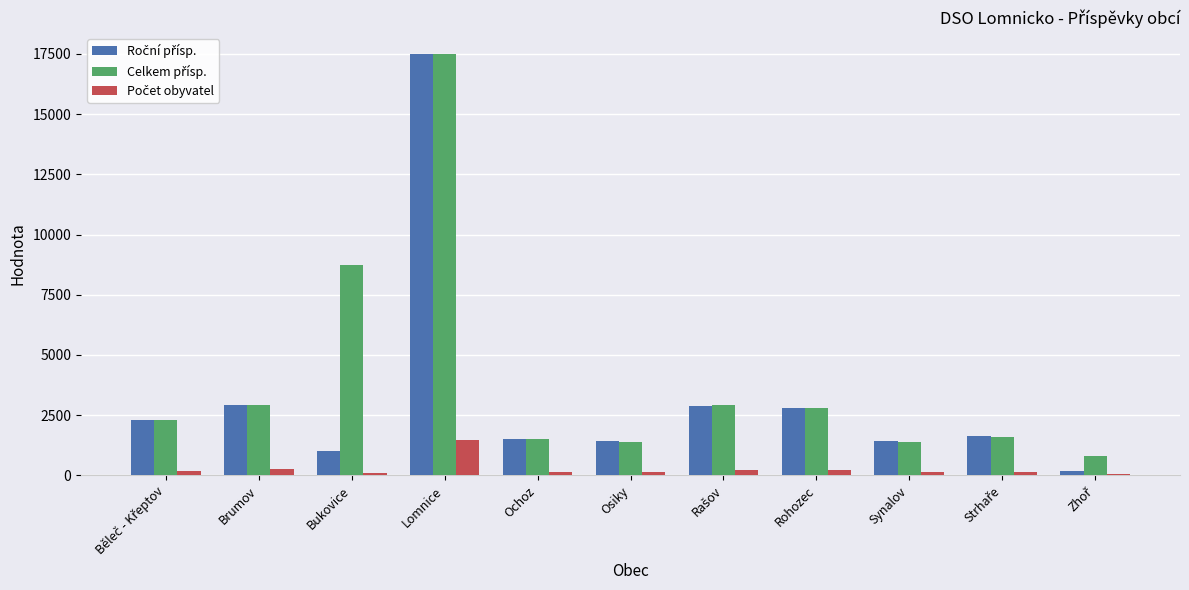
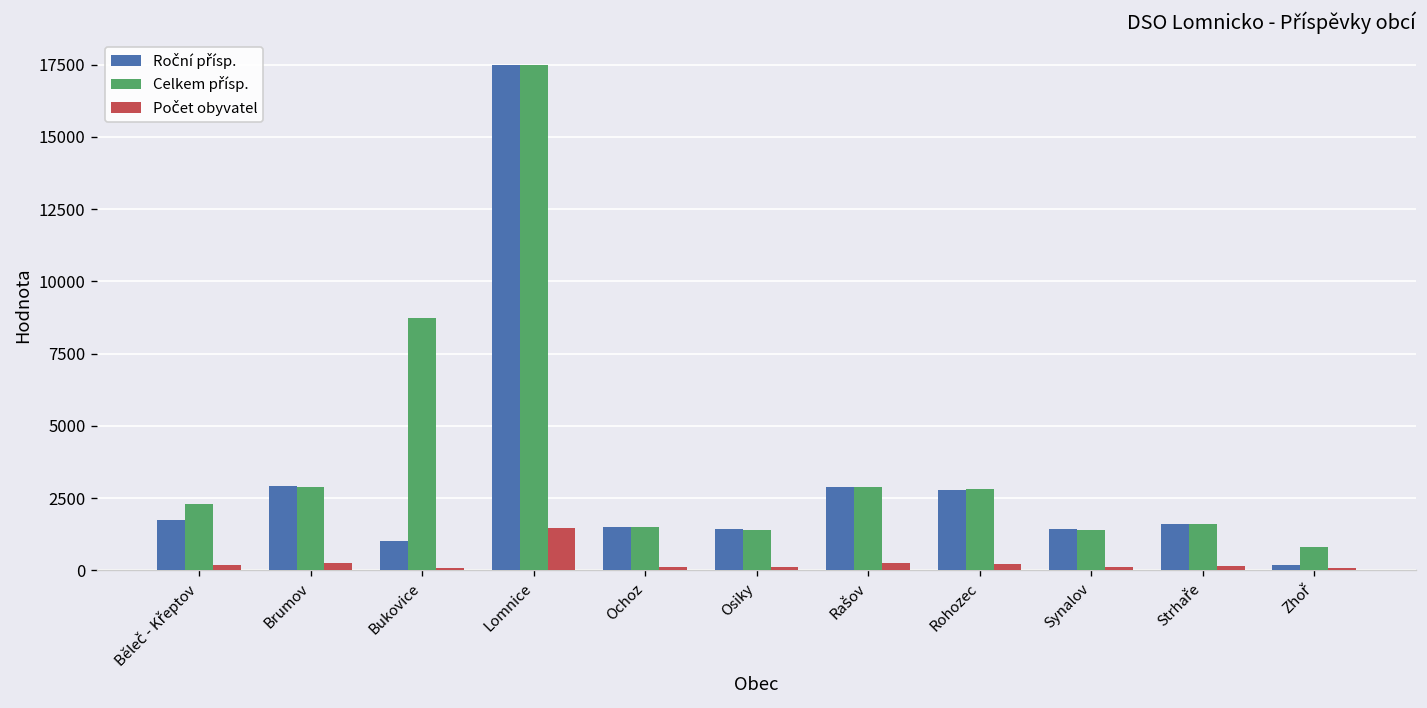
  {
    "Roční přísp.": {
-     "Běleč - Křeptov": 2300,
+     "Běleč - Křeptov": 1700,
      "Brumov": 2900,
      "Bukovice": 1000,
      "Lomnice": 17500,
      "Ochoz": 1500,
      "Osiky": 1400,
      "Rašov": 2900,
      "Rohozec": 2800,
      "Synalov": 1400,
      "Strhaře": 1600,
      "Zhoř": 200
    },
    "Celkem přísp.": {
      "Běleč - Křeptov": 2300,
      "Brumov": 2900,
      "Bukovice": 8700,
      "Lomnice": 17500,
      "Ochoz": 1500,
      "Osiky": 1400,
      "Rašov": 2900,
      "Rohozec": 2800,
      "Synalov": 1400,
      "Strhaře": 1600,
      "Zhoř": 800
    },
    "Počet obyvatel": {
      "Běleč - Křeptov": 200,
      "Brumov": 200,
      "Lomnice": 1500,
      "Ochoz": 100,
      "Osiky": 100,
      "Rašov": 200,
      "Rohozec": 200,
      "Synalov": 100,
      "Strhaře": 100
    }
  }
